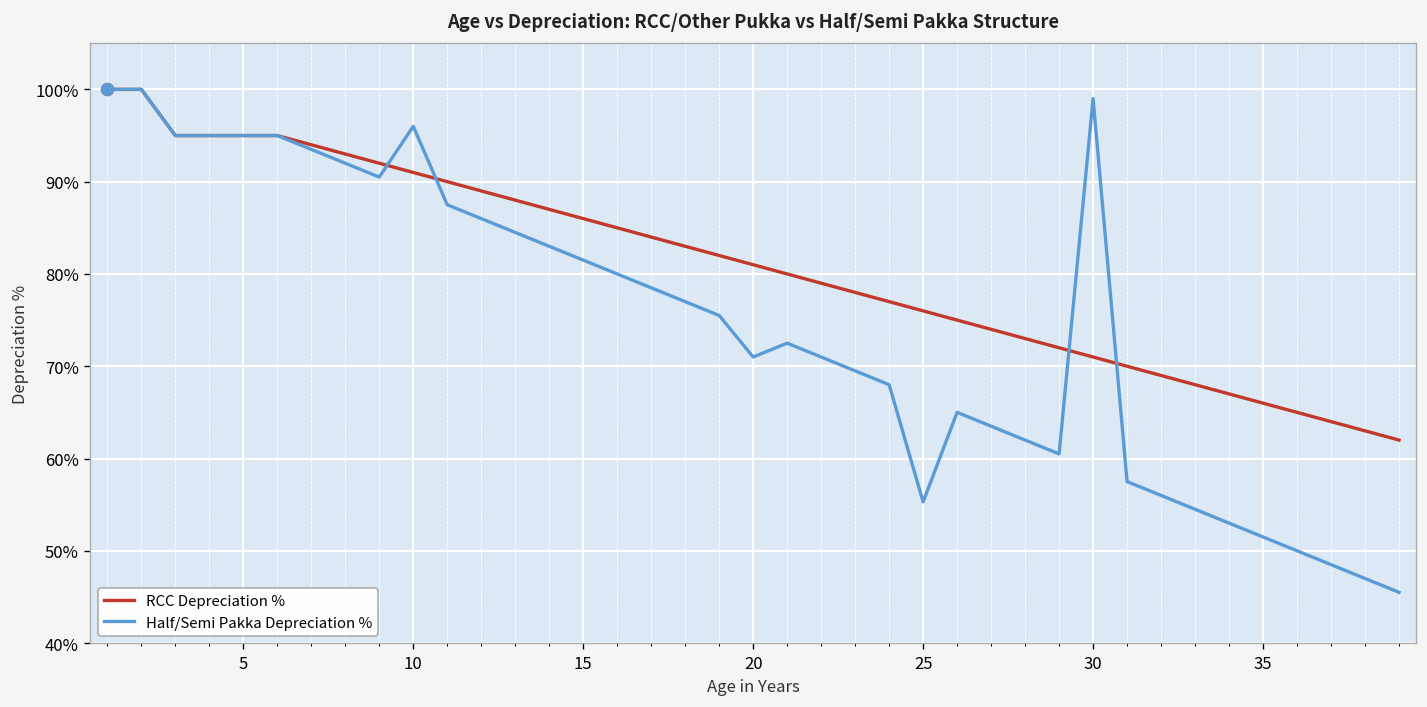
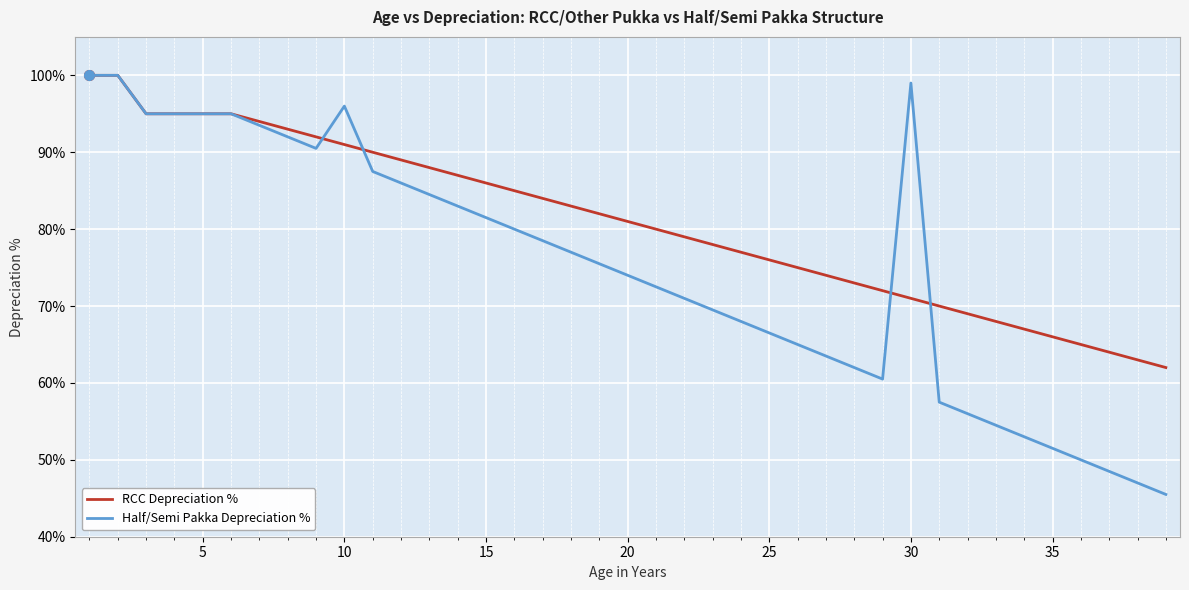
  {
    "Half/Semi Pakka Depreciation %": {
      "10": "96%",
      "15": "82%",
-     "20": "71%",
-     "25": "55%",
+     "20": "74%",
+     "25": "67%",
      "30": "99%",
      "35": "52%"
    }
  }
